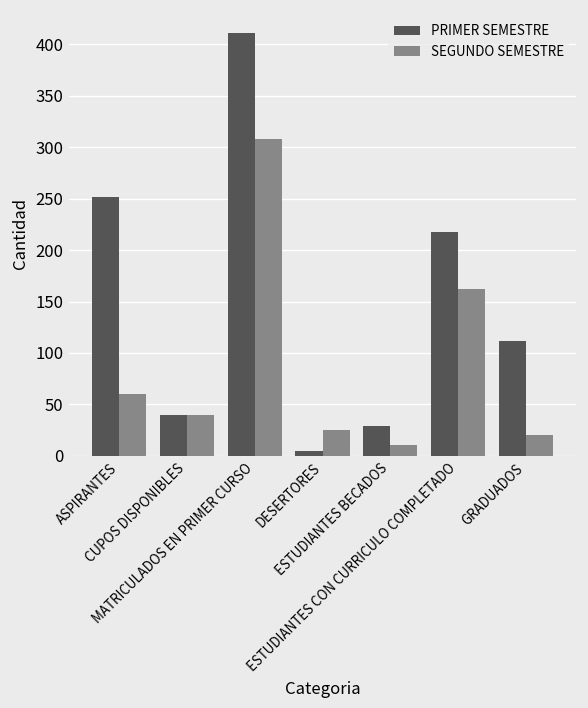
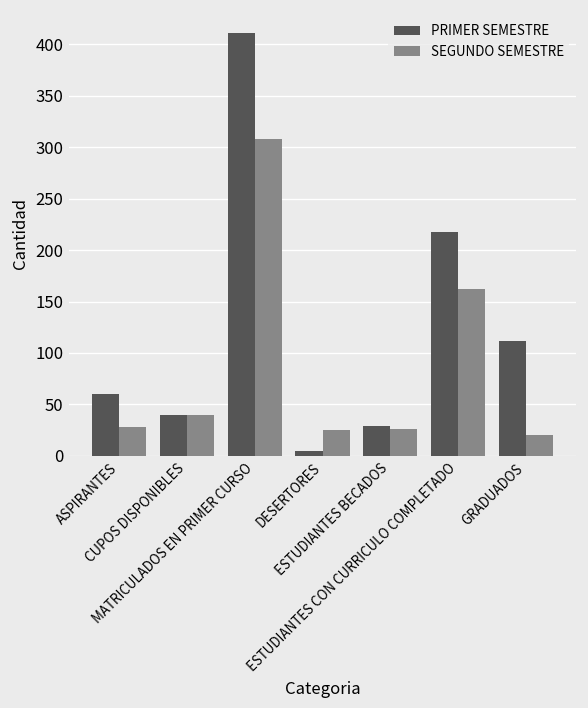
  {
    "PRIMER SEMESTRE": {
-     "ASPIRANTES": 250,
+     "ASPIRANTES": 60,
      "CUPOS DISPONIBLES": 40,
      "MATRICULADOS EN PRIMER CURSO": 410,
      "DESERTORES": 10,
      "ESTUDIANTES BECADOS": 30,
      "ESTUDIANTES CON CURRICULO COMPLETADO": 220,
      "GRADUADOS": 110
    },
    "SEGUNDO SEMESTRE": {
-     "ASPIRANTES": 60,
+     "ASPIRANTES": 30,
      "CUPOS DISPONIBLES": 40,
      "MATRICULADOS EN PRIMER CURSO": 310,
      "DESERTORES": 30,
-     "ESTUDIANTES BECADOS": 10,
+     "ESTUDIANTES BECADOS": 30,
      "ESTUDIANTES CON CURRICULO COMPLETADO": 160,
      "GRADUADOS": 20
    }
  }
